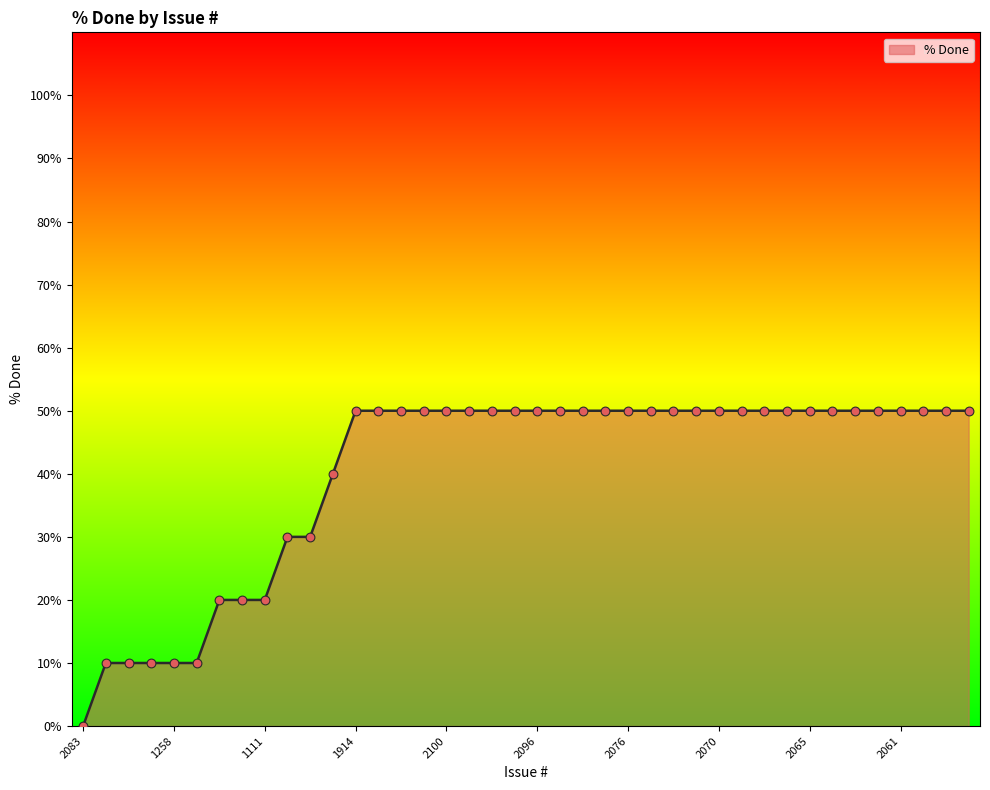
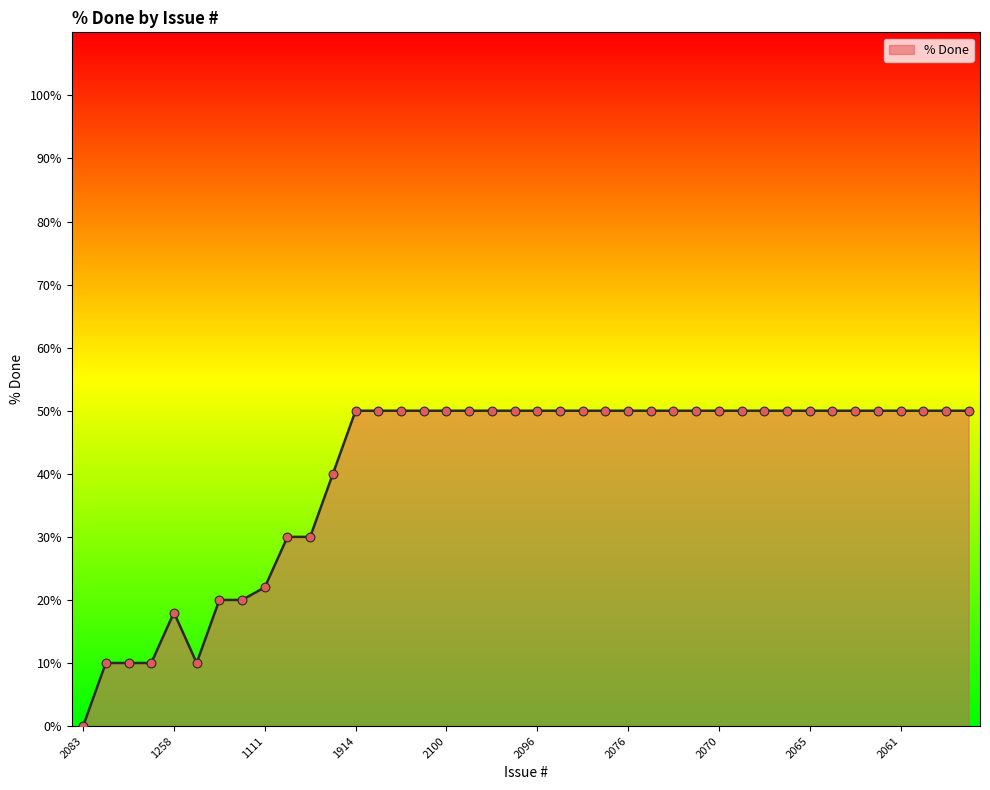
  {
    "2083": "0%",
-   "1258": "10%",
-   "1111": "20%",
+   "1258": "18%",
+   "1111": "22%",
    "1914": "50%",
    "2100": "50%",
    "2096": "50%",
    "2076": "50%",
    "2070": "50%",
    "2065": "50%",
    "2061": "50%"
  }
